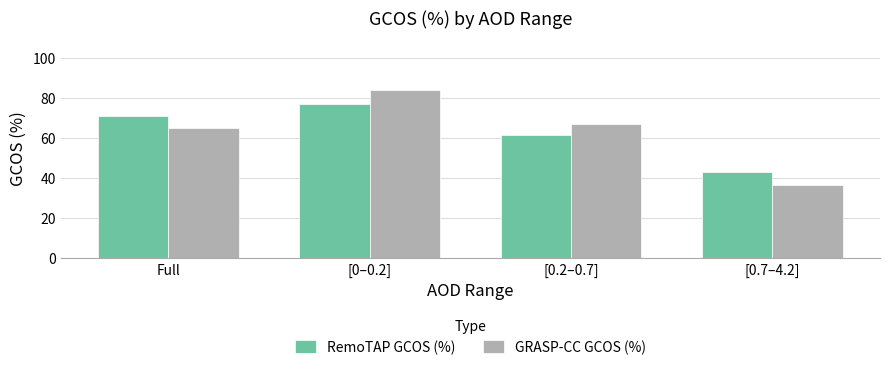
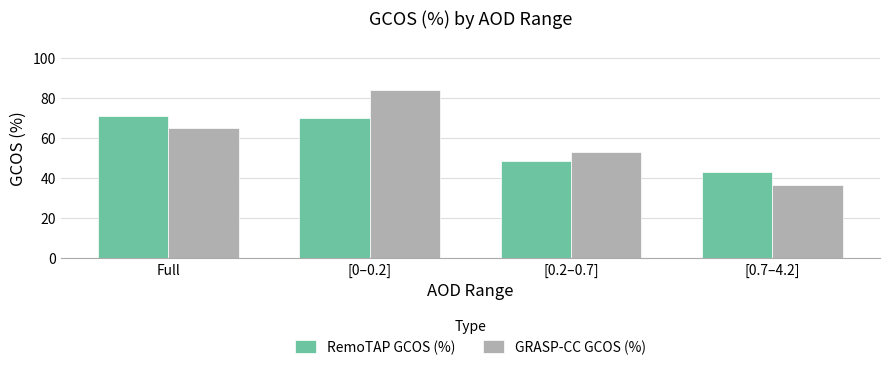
  {
    "RemoTAP GCOS (%)": {
      "Full": 71,
-     "[0–0.2]": 77,
-     "[0.2–0.7]": 62,
+     "[0–0.2]": 70,
+     "[0.2–0.7]": 49,
      "[0.7–4.2]": 43
    },
    "GRASP-CC GCOS (%)": {
      "Full": 65,
      "[0–0.2]": 84,
-     "[0.2–0.7]": 67,
+     "[0.2–0.7]": 53,
      "[0.7–4.2]": 36
    }
  }
